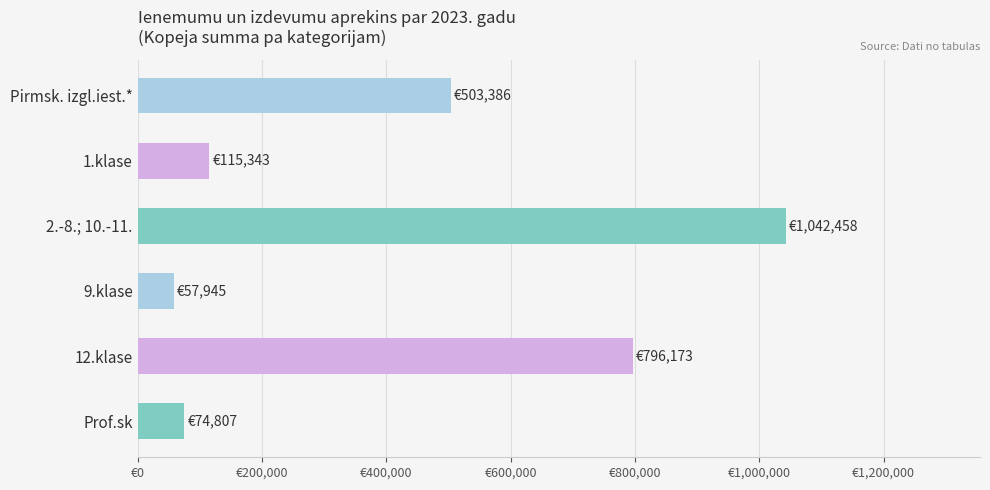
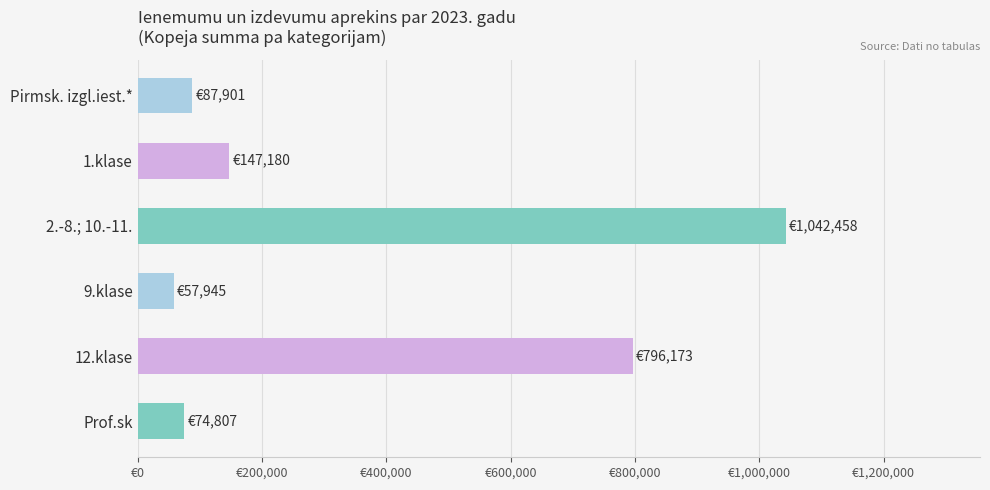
  {
-   "Pirmsk. izgl.iest.*": "€503,386",
-   "1.klase": "€115,343",
+   "Pirmsk. izgl.iest.*": "€87,901",
+   "1.klase": "€147,180",
    "2.-8.; 10.-11.": "€1,042,458",
    "9.klase": "€57,945",
    "12.klase": "€796,173",
    "Prof.sk": "€74,807"
  }
